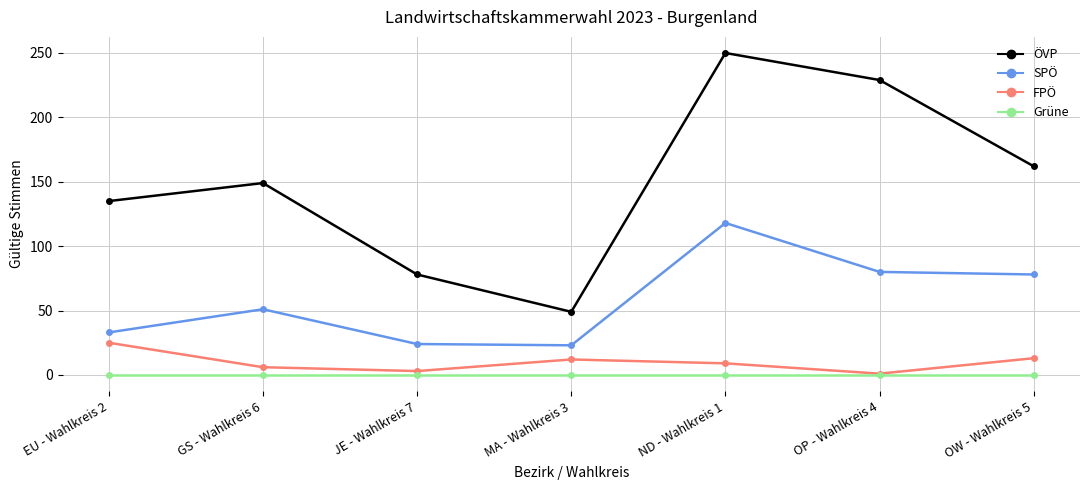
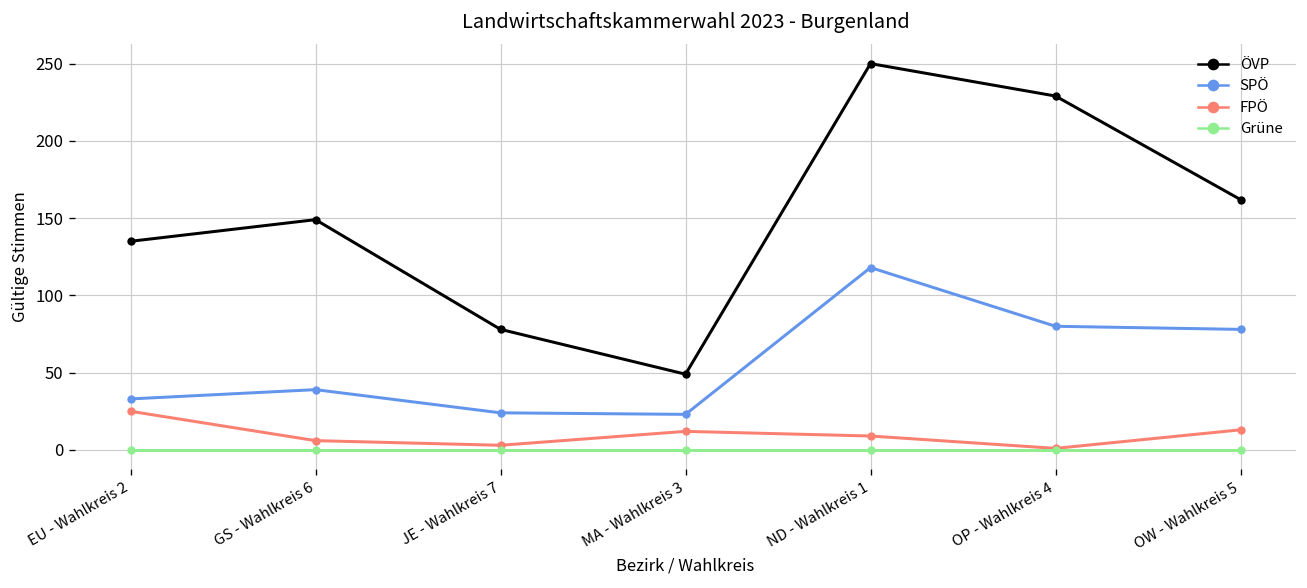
  {
    "ÖVP": {
      "EU - Wahlkreis 2": 135,
      "GS - Wahlkreis 6": 149,
      "JE - Wahlkreis 7": 78,
      "MA - Wahlkreis 3": 49,
      "ND - Wahlkreis 1": 250,
      "OP - Wahlkreis 4": 229,
      "OW - Wahlkreis 5": 162
    },
    "SPÖ": {
      "EU - Wahlkreis 2": 33,
-     "GS - Wahlkreis 6": 51,
+     "GS - Wahlkreis 6": 39,
      "JE - Wahlkreis 7": 24,
      "MA - Wahlkreis 3": 23,
      "ND - Wahlkreis 1": 118,
      "OP - Wahlkreis 4": 80,
      "OW - Wahlkreis 5": 78
    },
    "FPÖ": {
      "EU - Wahlkreis 2": 25,
      "GS - Wahlkreis 6": 6,
      "JE - Wahlkreis 7": 3,
      "MA - Wahlkreis 3": 12,
      "ND - Wahlkreis 1": 9,
      "OW - Wahlkreis 5": 13
    },
    "Grüne": {
      "EU - Wahlkreis 2": 0,
      "GS - Wahlkreis 6": 0,
      "JE - Wahlkreis 7": 0,
      "MA - Wahlkreis 3": 0,
      "ND - Wahlkreis 1": 0,
      "OW - Wahlkreis 5": 0
    }
  }
